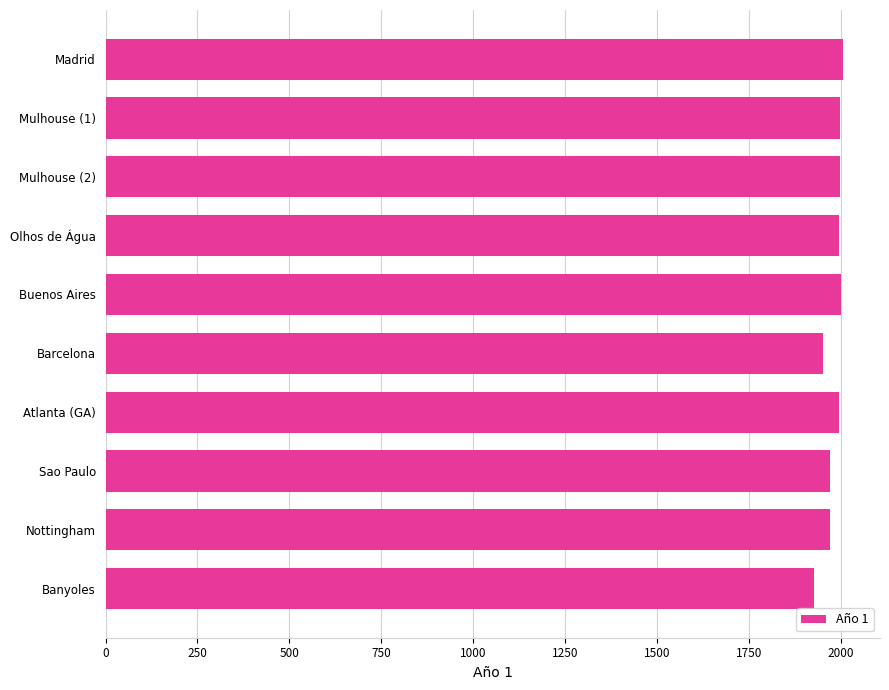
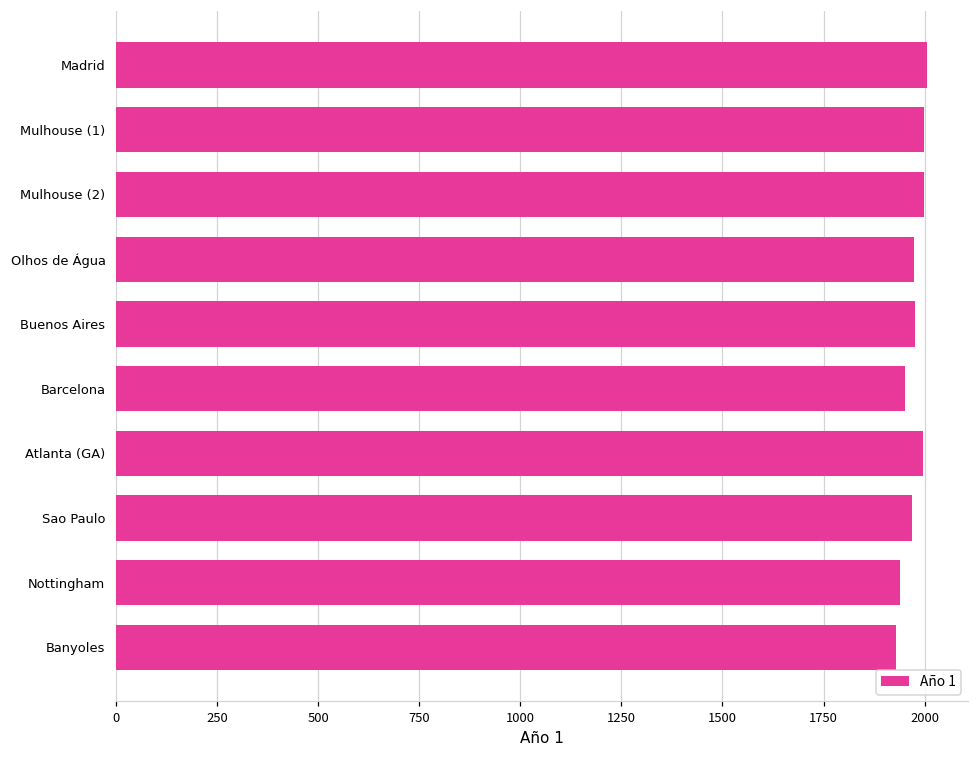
  {
    "Madrid": 2010,
    "Mulhouse (1)": 2000,
    "Mulhouse (2)": 2000,
-   "Olhos de Água": 2000,
-   "Buenos Aires": 2000,
+   "Olhos de Água": 1970,
+   "Buenos Aires": 1980,
    "Barcelona": 1950,
    "Atlanta (GA)": 2000,
    "Sao Paulo": 1970,
-   "Nottingham": 1970,
+   "Nottingham": 1940,
    "Banyoles": 1930
  }
